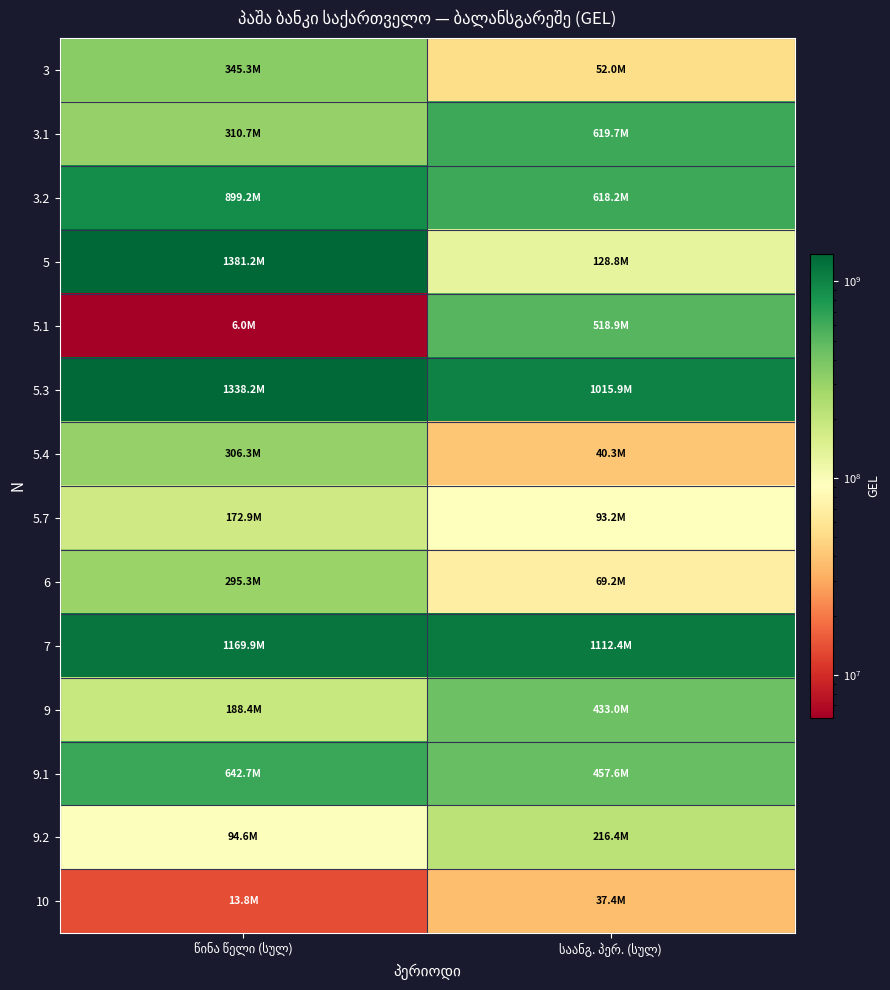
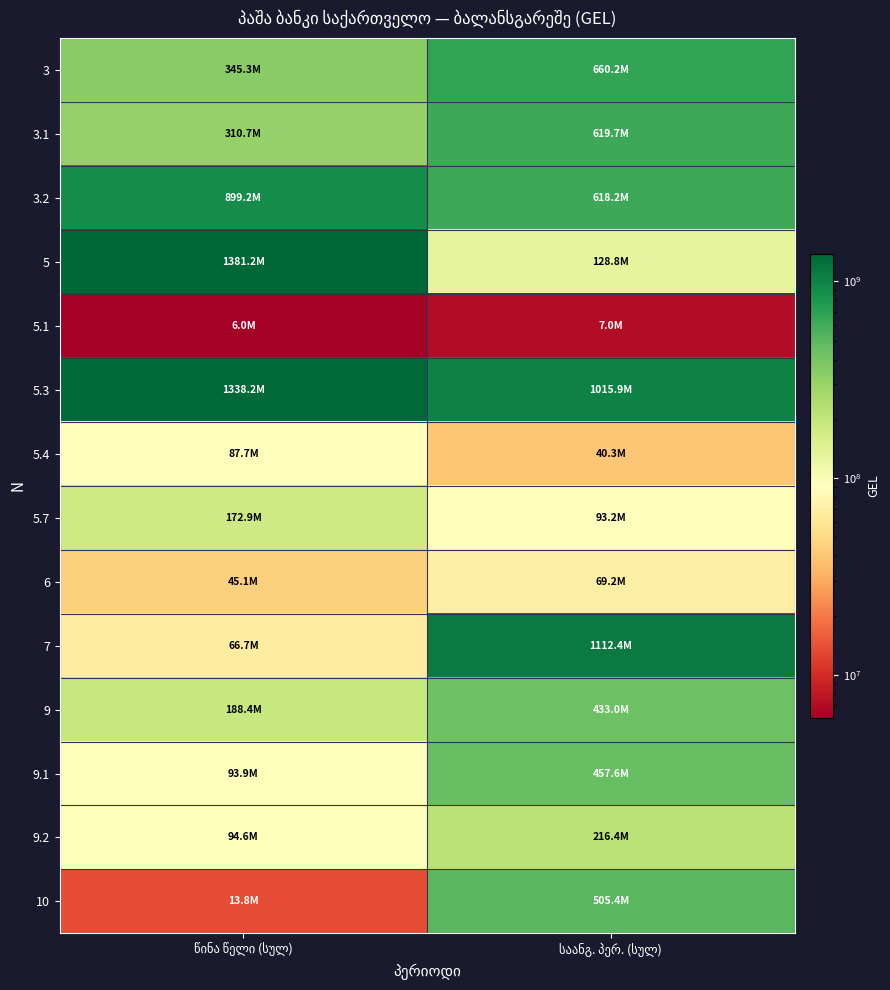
  {
    "3": {
      "წინა წელი (სულ)": "345.3M",
-     "საანგ. პერ. (სულ)": "52.0M"
+     "საანგ. პერ. (სულ)": "660.2M"
    },
    "3.1": {
      "წინა წელი (სულ)": "310.7M",
      "საანგ. პერ. (სულ)": "619.7M"
    },
    "3.2": {
      "წინა წელი (სულ)": "899.2M",
      "საანგ. პერ. (სულ)": "618.2M"
    },
    "5": {
      "წინა წელი (სულ)": "1381.2M",
      "საანგ. პერ. (სულ)": "128.8M"
    },
    "5.1": {
      "წინა წელი (სულ)": "6.0M",
-     "საანგ. პერ. (სულ)": "518.9M"
+     "საანგ. პერ. (სულ)": "7.0M"
    },
    "5.3": {
      "წინა წელი (სულ)": "1338.2M",
      "საანგ. პერ. (სულ)": "1015.9M"
    },
    "5.4": {
-     "წინა წელი (სულ)": "306.3M",
+     "წინა წელი (სულ)": "87.7M",
      "საანგ. პერ. (სულ)": "40.3M"
    },
    "5.7": {
      "წინა წელი (სულ)": "172.9M",
      "საანგ. პერ. (სულ)": "93.2M"
    },
    "6": {
-     "წინა წელი (სულ)": "295.3M",
+     "წინა წელი (სულ)": "45.1M",
      "საანგ. პერ. (სულ)": "69.2M"
    },
    "7": {
-     "წინა წელი (სულ)": "1169.9M",
+     "წინა წელი (სულ)": "66.7M",
      "საანგ. პერ. (სულ)": "1112.4M"
    },
    "9": {
      "წინა წელი (სულ)": "188.4M",
      "საანგ. პერ. (სულ)": "433.0M"
    },
    "9.1": {
-     "წინა წელი (სულ)": "642.7M",
+     "წინა წელი (სულ)": "93.9M",
      "საანგ. პერ. (სულ)": "457.6M"
    },
    "9.2": {
      "წინა წელი (სულ)": "94.6M",
      "საანგ. პერ. (სულ)": "216.4M"
    },
    "10": {
      "წინა წელი (სულ)": "13.8M",
-     "საანგ. პერ. (სულ)": "37.4M"
+     "საანგ. პერ. (სულ)": "505.4M"
    }
  }
